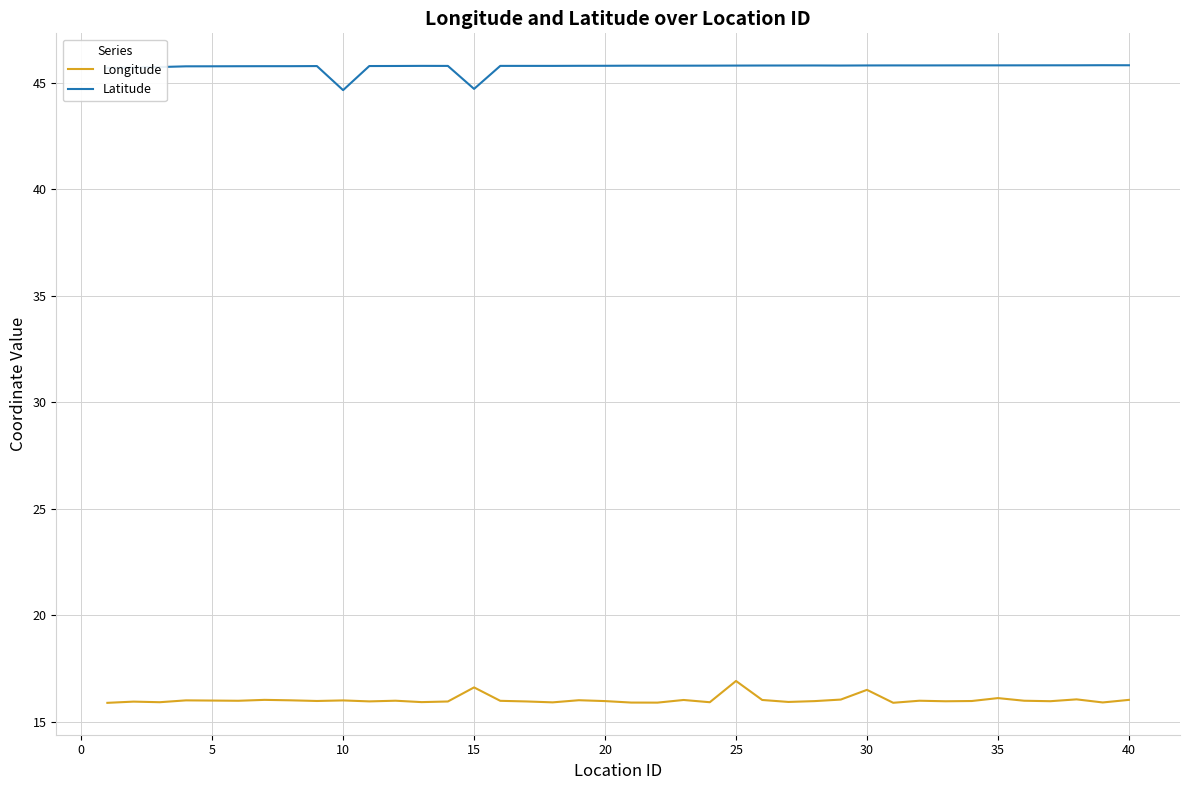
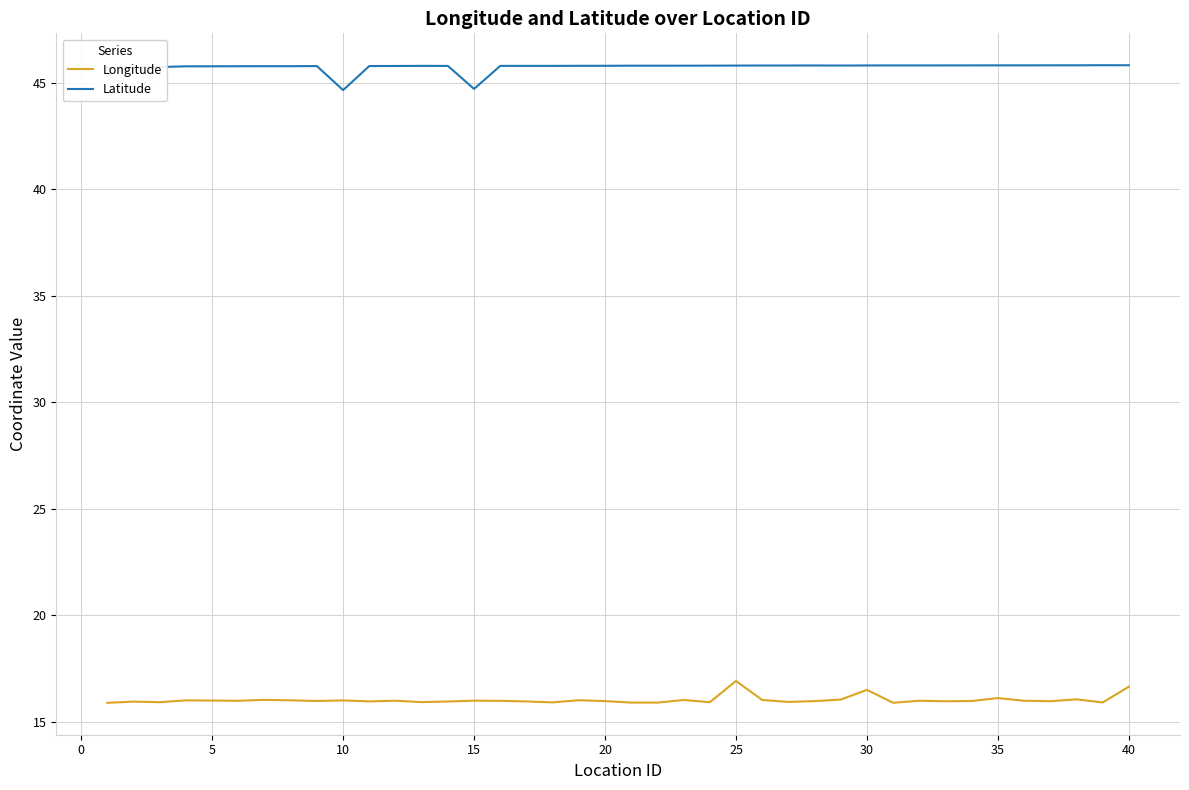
  {
    "Longitude": {
      "5": 16.0,
      "10": 16.0,
-     "15": 16.6,
+     "15": 16.0,
      "20": 16.0,
      "25": 16.9,
      "30": 16.5,
      "35": 16.1,
-     "40": 16.0
+     "40": 16.6
    },
    "Latitude": {
      "5": 45.8,
      "10": 44.6,
      "15": 44.7,
      "20": 45.8,
      "25": 45.8,
      "30": 45.8,
      "35": 45.8,
      "40": 45.8
    }
  }
